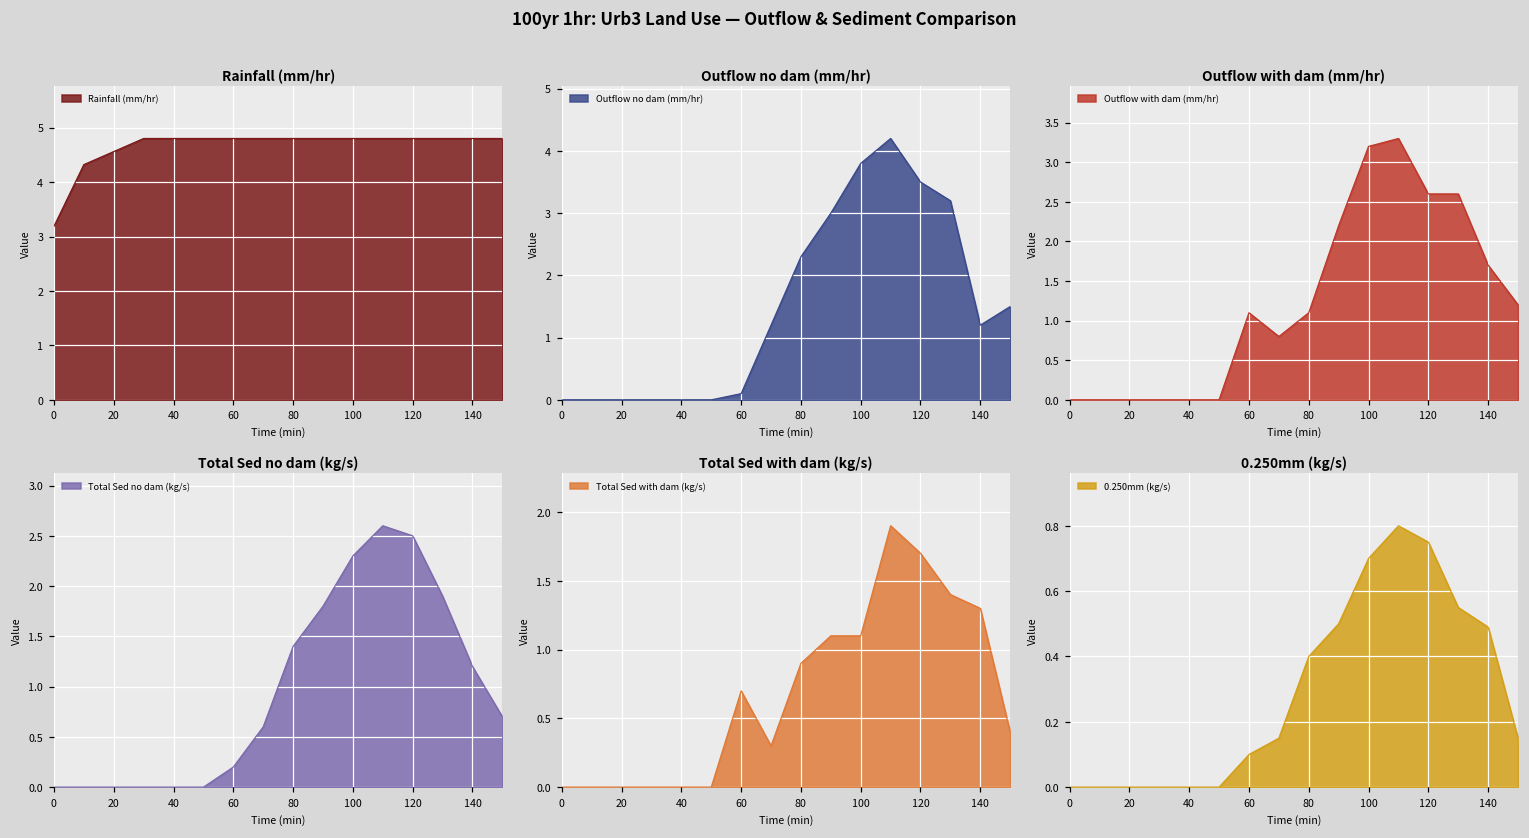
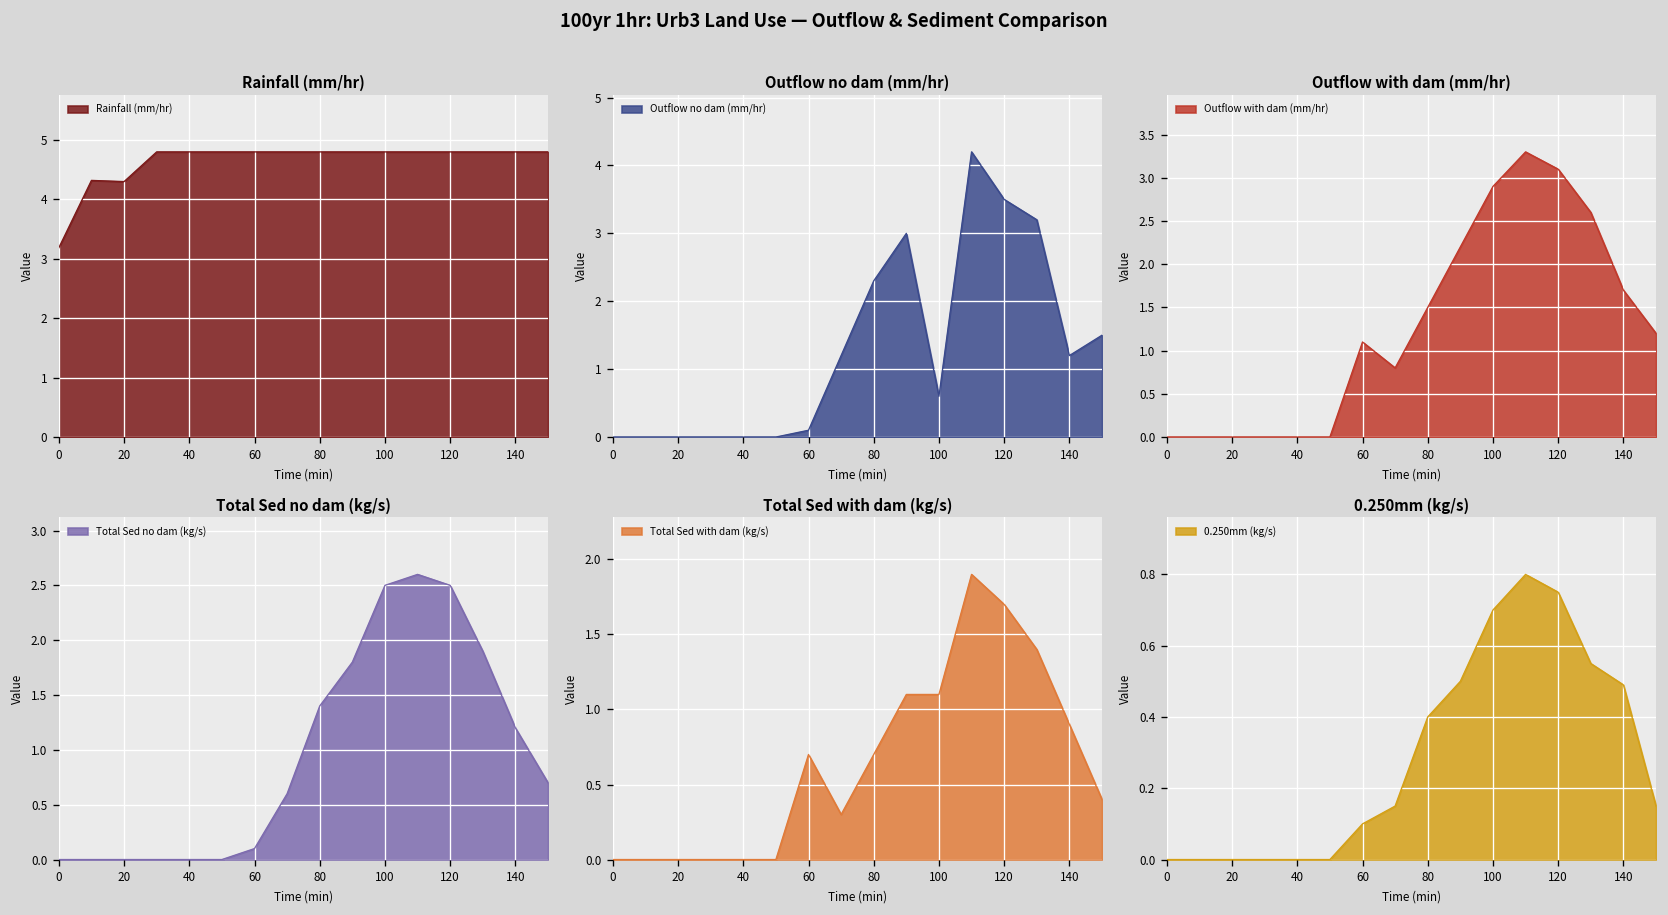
  {
    "Rainfall (mm/hr)": {
      "0": 3.2,
-     "20": 4.6,
+     "20": 4.3,
      "40": 4.8,
      "60": 4.8,
      "80": 4.8,
      "100": 4.8,
      "120": 4.8,
      "140": 4.8
    },
    "Outflow no dam (mm/hr)": {
      "0": 0.0,
      "20": 0.0,
      "40": 0.0,
      "60": 0.1,
      "80": 2.3,
-     "100": 3.8,
+     "100": 0.6,
      "120": 3.5,
      "140": 1.2
    },
    "Outflow with dam (mm/hr)": {
      "0": 0.0,
      "20": 0.0,
      "40": 0.0,
      "60": 1.1,
-     "80": 1.1,
-     "100": 3.2,
-     "120": 2.6,
+     "80": 1.5,
+     "100": 2.9,
+     "120": 3.1,
      "140": 1.7
    },
    "Total Sed no dam (kg/s)": {
      "0": 0.0,
      "20": 0.0,
      "40": 0.0,
-     "60": 0.2,
+     "60": 0.1,
      "80": 1.4,
-     "100": 2.3,
+     "100": 2.5,
      "120": 2.5,
      "140": 1.2
    },
    "Total Sed with dam (kg/s)": {
      "0": 0.0,
      "20": 0.0,
      "40": 0.0,
      "60": 0.7,
-     "80": 0.9,
+     "80": 0.7,
      "100": 1.1,
      "120": 1.7,
-     "140": 1.3
+     "140": 0.9
    },
    "0.250mm (kg/s)": {
      "0": 0.00,
      "20": 0.00,
      "40": 0.00,
      "60": 0.10,
      "80": 0.40,
      "100": 0.70,
      "120": 0.75,
      "140": 0.49
    }
  }
